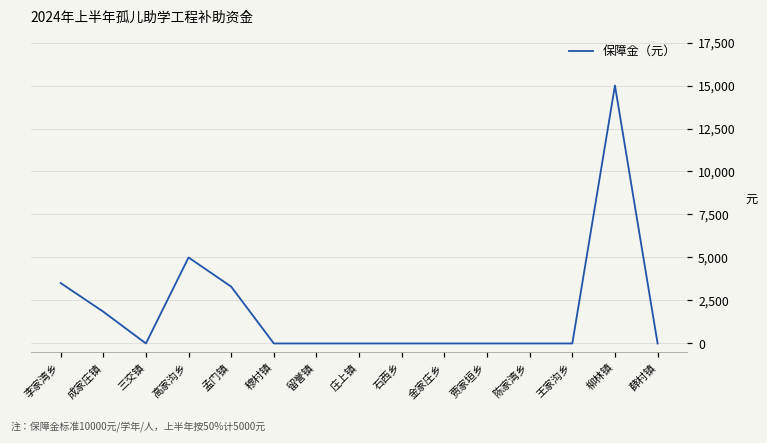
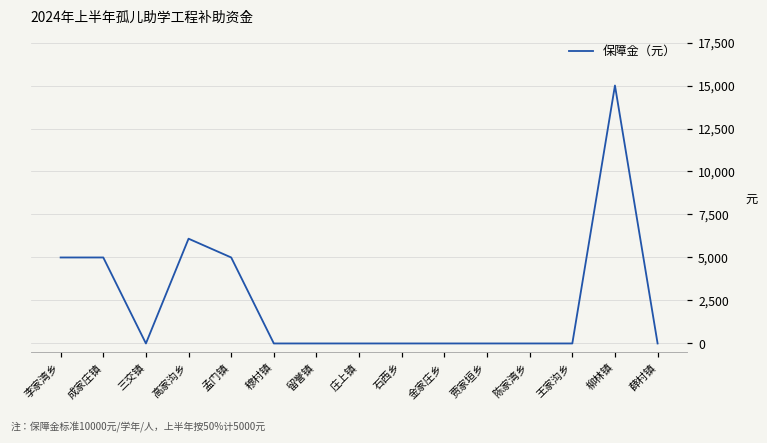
  {
-   "李家湾乡": "3,500",
-   "成家庄镇": "1,800",
+   "李家湾乡": "5,000",
+   "成家庄镇": "5,000",
    "三交镇": "0",
-   "高家沟乡": "5,000",
-   "孟门镇": "3,300",
+   "高家沟乡": "6,100",
+   "孟门镇": "5,000",
    "穆村镇": "0",
    "留誉镇": "0",
    "庄上镇": "0",
    "石西乡": "0",
    "金家庄乡": "0",
    "贾家垣乡": "0",
    "陈家湾乡": "0",
    "王家沟乡": "0",
    "柳林镇": "15,000",
    "薛村镇": "0"
  }
